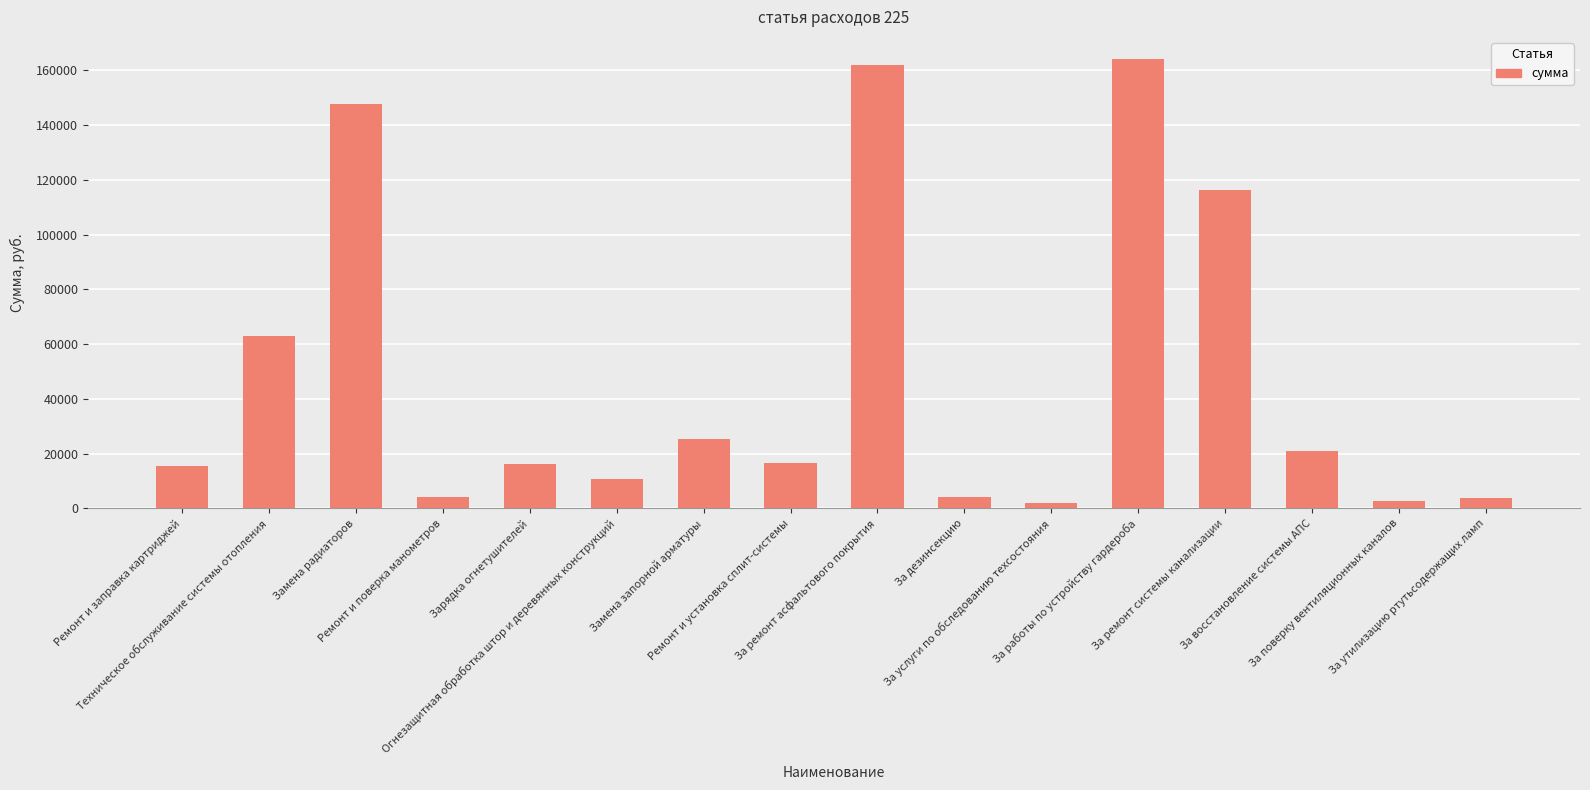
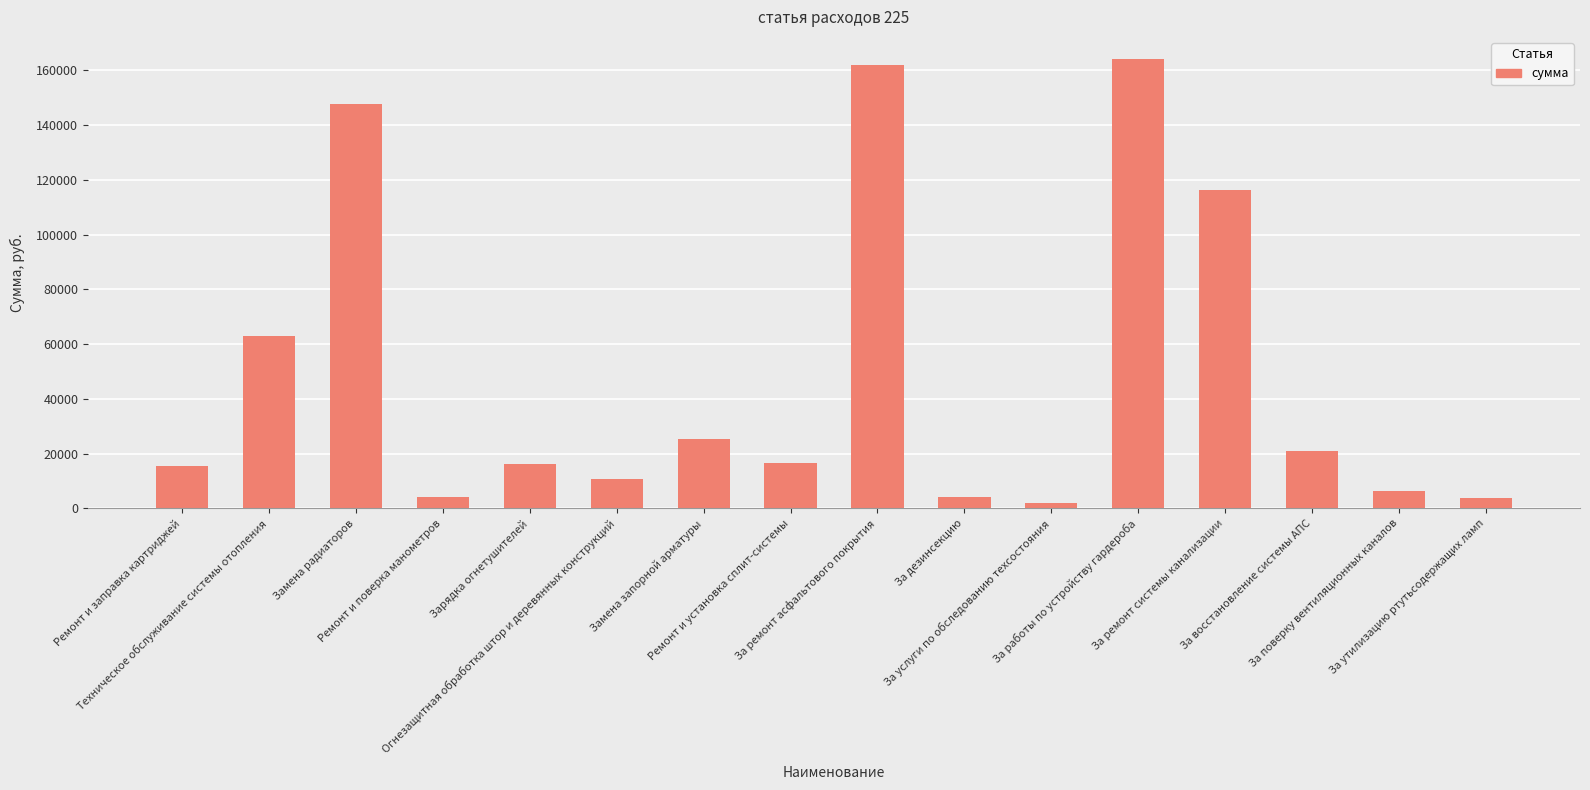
  {
    "Ремонт и заправка картриджей": 15000,
    "Техническое обслуживание системы отопления": 63000,
    "Замена радиаторов": 148000,
    "Ремонт и поверка манометров": 4000,
    "Зарядка огнетушителей": 16000,
    "Огнезащитная обработка штор и деревянных конструкций": 11000,
    "Замена запорной арматуры": 25000,
    "Ремонт и установка сплит-системы": 17000,
    "За ремонт асфальтового покрытия": 162000,
    "За дезинсекцию": 4000,
    "За услуги по обследованию техсостояния": 2000,
    "За работы по устройству гардероба": 164000,
    "За ремонт системы канализации": 116000,
    "За восстановление системы АПС": 21000,
-   "За поверку вентиляционных каналов": 3000,
+   "За поверку вентиляционных каналов": 6000,
    "За утилизацию ртутьсодержащих ламп": 4000
  }
